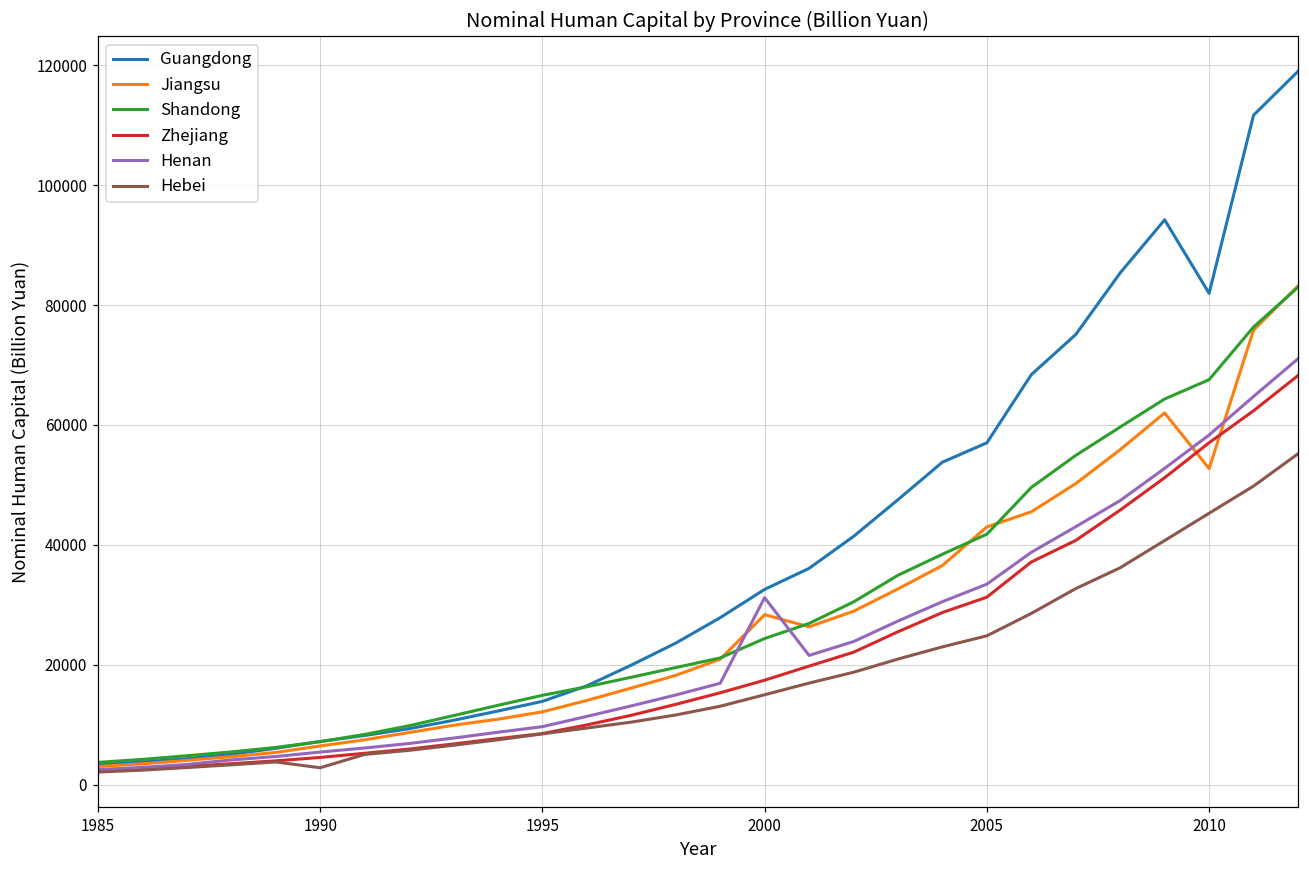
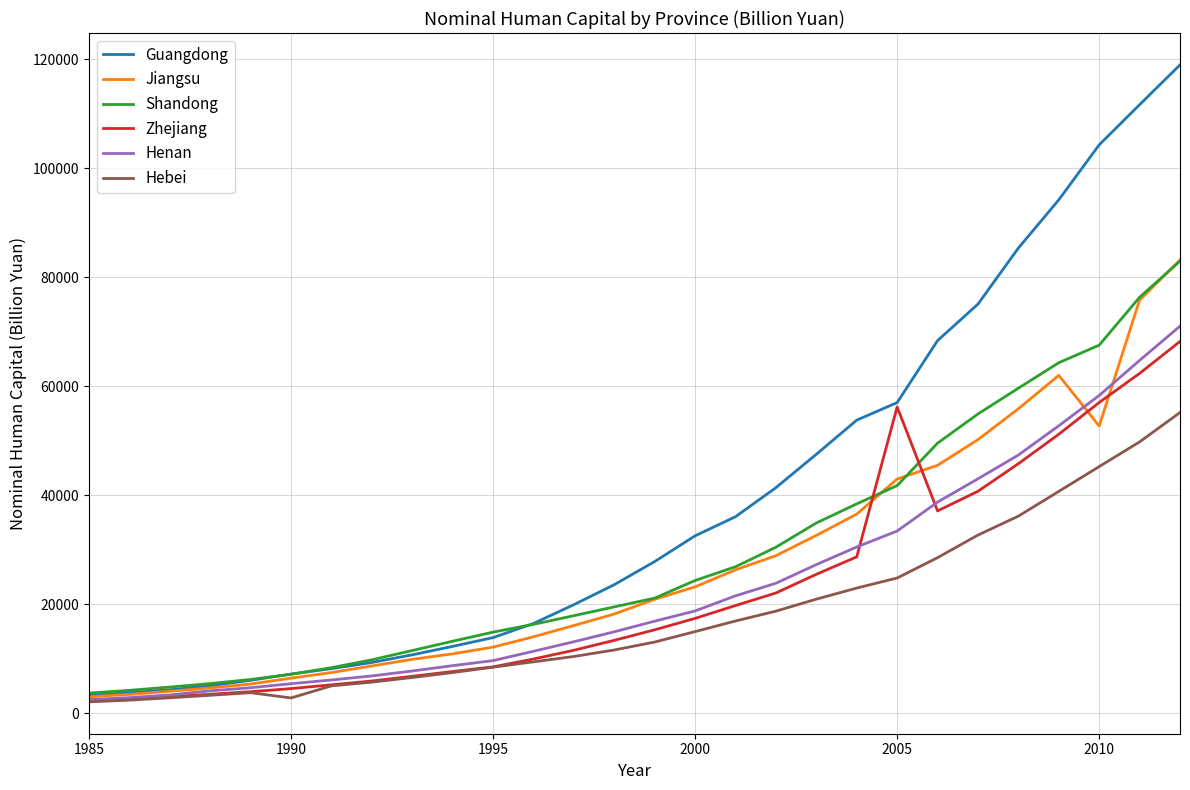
  {
    "Guangdong": {
      "1995": 14000,
      "2000": 33000,
      "2005": 57000,
-     "2010": 82000
+     "2010": 104000
    },
    "Jiangsu": {
      "1990": 6000,
      "1995": 12000,
-     "2000": 28000,
+     "2000": 23000,
      "2005": 43000,
      "2010": 53000
    },
    "Shandong": {
      "1995": 15000,
      "2000": 24000,
      "2005": 42000,
      "2010": 68000
    },
    "Zhejiang": {
      "1990": 5000,
      "2000": 17000,
-     "2005": 31000,
+     "2005": 56000,
      "2010": 57000
    },
    "Henan": {
      "1990": 5000,
      "1995": 10000,
-     "2000": 31000,
+     "2000": 19000,
      "2005": 33000,
      "2010": 58000
    },
    "Hebei": {
      "1990": 3000,
      "2000": 15000,
      "2005": 25000,
      "2010": 45000
    }
  }
